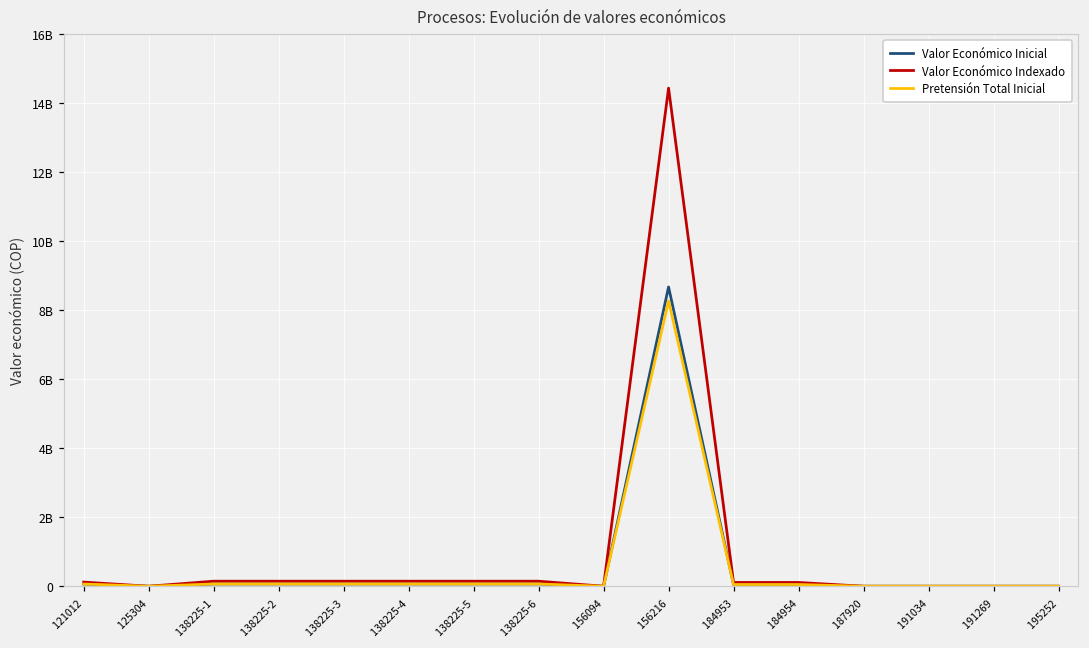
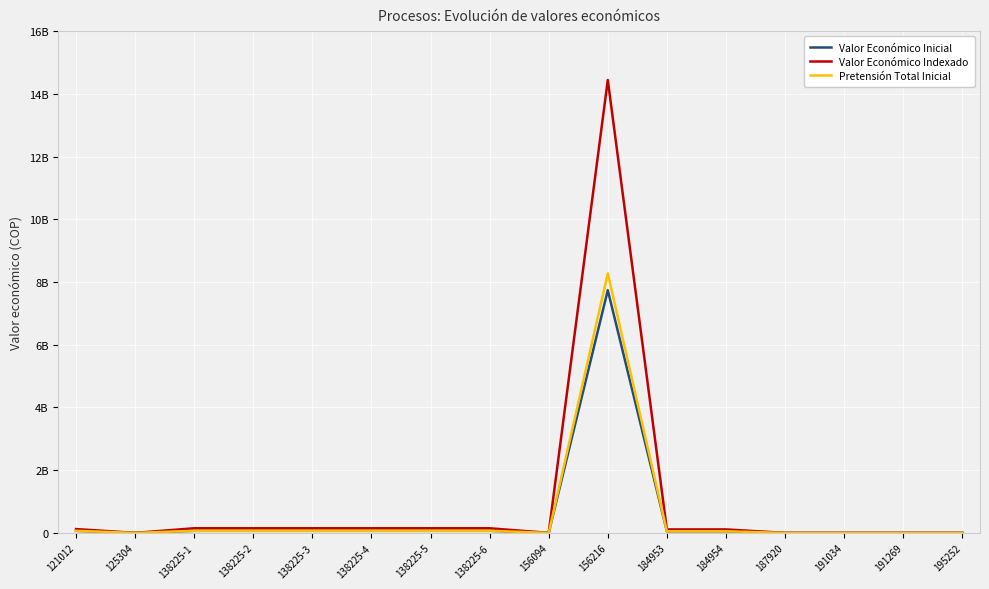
  {
    "Valor Económico Inicial": {
-     "156216": 8700000000
+     "156216": 7700000000
    },
    "Valor Económico Indexado": {
      "156216": 14400000000
    },
    "Pretensión Total Inicial": {
      "156216": 8300000000
    }
  }
